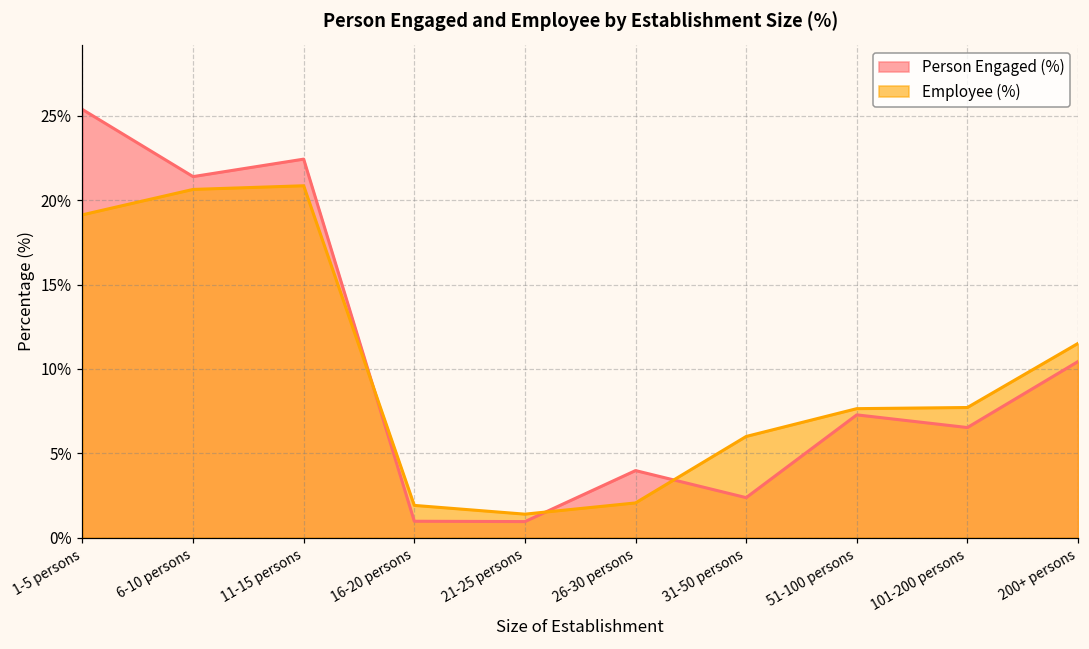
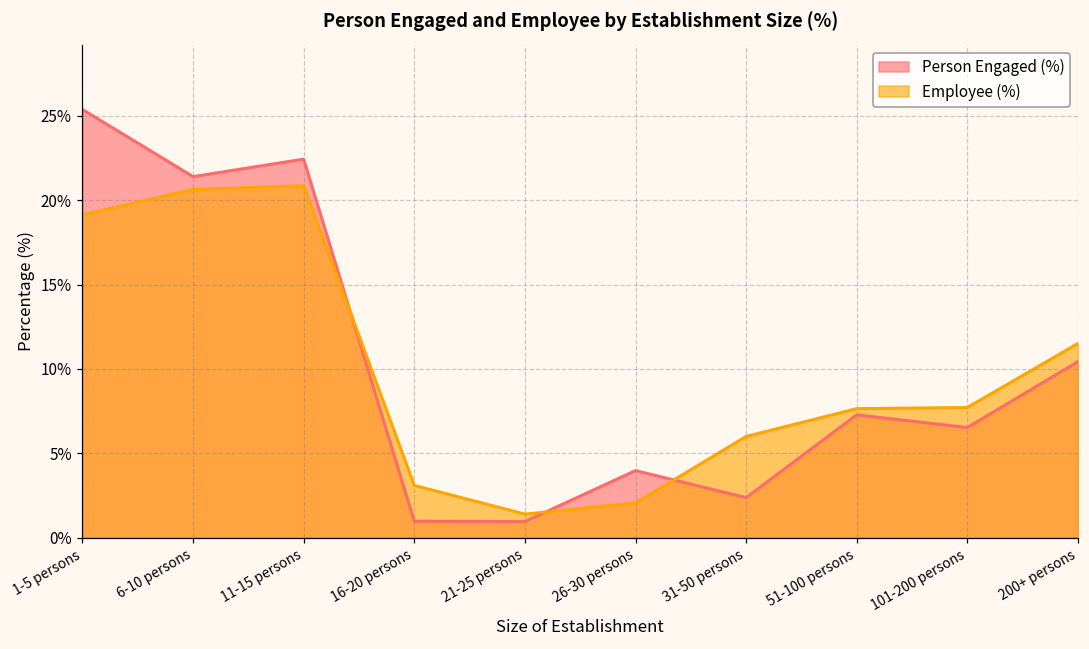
  {
    "Person Engaged (%)": {
      "1-5 persons": "25.4%",
      "6-10 persons": "21.4%",
      "11-15 persons": "22.4%",
      "16-20 persons": "1.0%",
      "21-25 persons": "0.9%",
      "26-30 persons": "4.0%",
      "31-50 persons": "2.4%",
      "51-100 persons": "7.3%",
      "101-200 persons": "6.5%",
      "200+ persons": "10.4%"
    },
    "Employee (%)": {
      "1-5 persons": "19.1%",
      "6-10 persons": "20.6%",
      "11-15 persons": "20.9%",
-     "16-20 persons": "1.9%",
+     "16-20 persons": "3.1%",
      "21-25 persons": "1.4%",
      "26-30 persons": "2.1%",
      "31-50 persons": "6.0%",
      "51-100 persons": "7.6%",
      "101-200 persons": "7.7%",
      "200+ persons": "11.5%"
    }
  }
